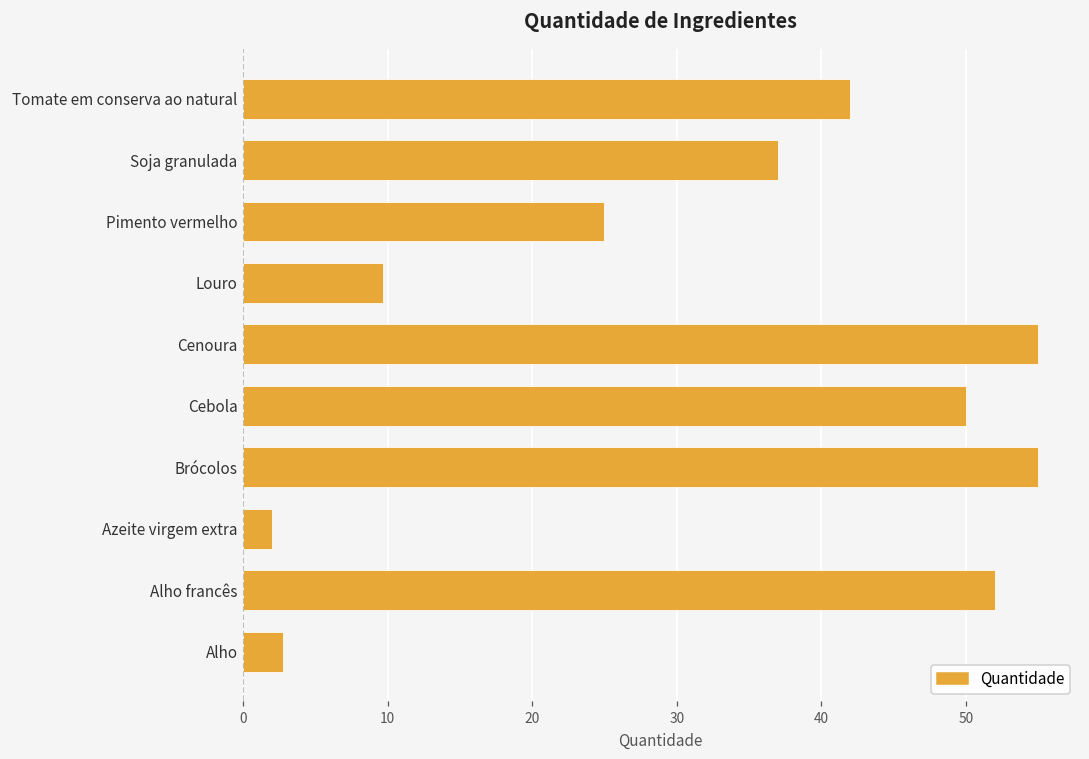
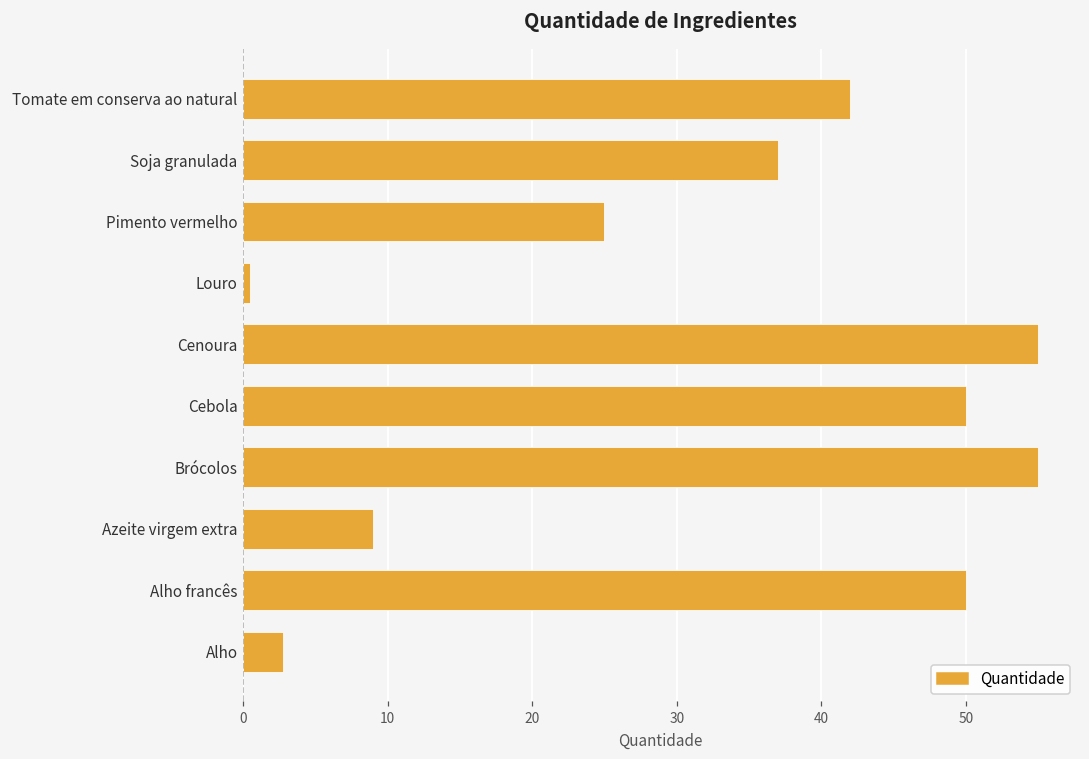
  {
    "Tomate em conserva ao natural": 42.0,
    "Soja granulada": 37.0,
    "Pimento vermelho": 25.0,
-   "Louro": 9.7,
+   "Louro": 0.5,
    "Cenoura": 55.0,
    "Cebola": 50.0,
    "Brócolos": 55.0,
-   "Azeite virgem extra": 2,
-   "Alho francês": 52,
+   "Azeite virgem extra": 9,
+   "Alho francês": 50,
    "Alho": 2.8
  }
